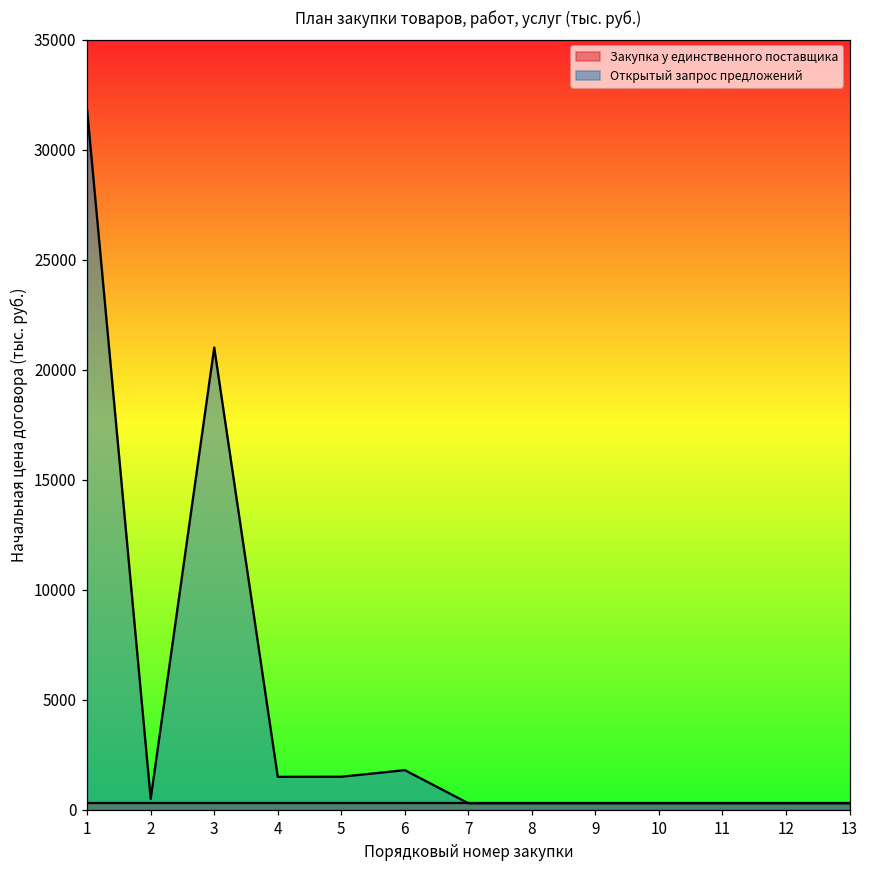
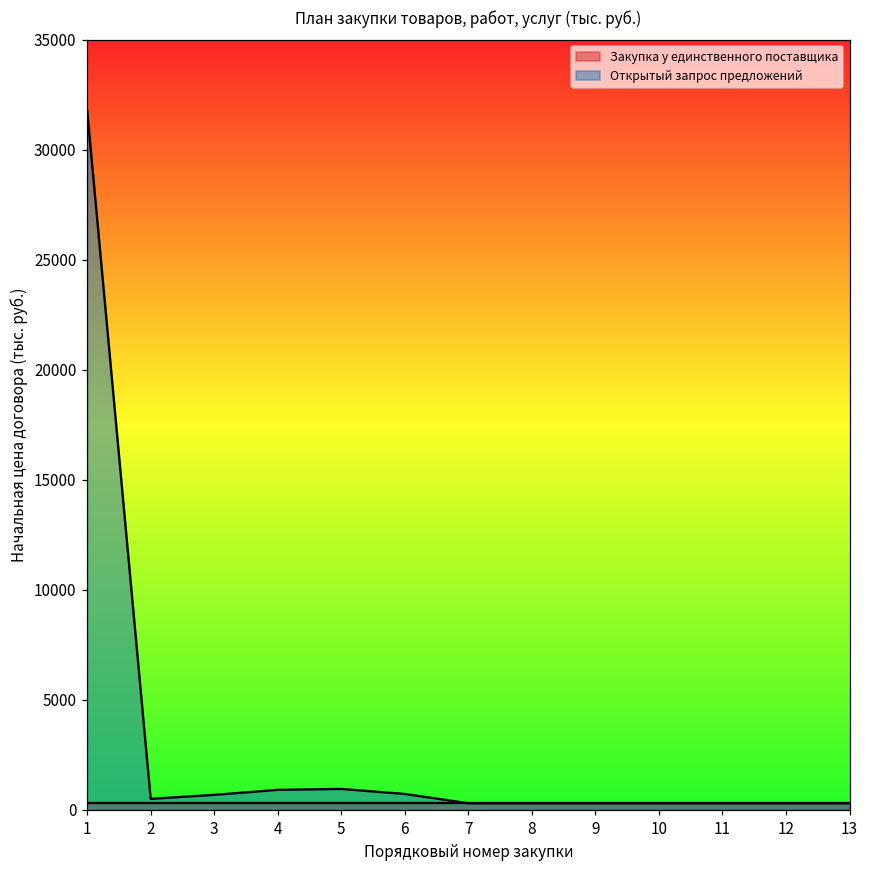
  {
    "Закупка у единственного поставщика": {
      "1": 300,
      "2": 300,
      "3": 300,
      "4": 300,
      "5": 300,
      "6": 300
    },
    "Открытый запрос предложений": {
      "1": 31800,
      "2": 500,
-     "3": 21000,
-     "4": 1500,
-     "5": 1500,
-     "6": 1800
+     "3": 700,
+     "4": 900,
+     "5": 1000,
+     "6": 700
    }
  }
